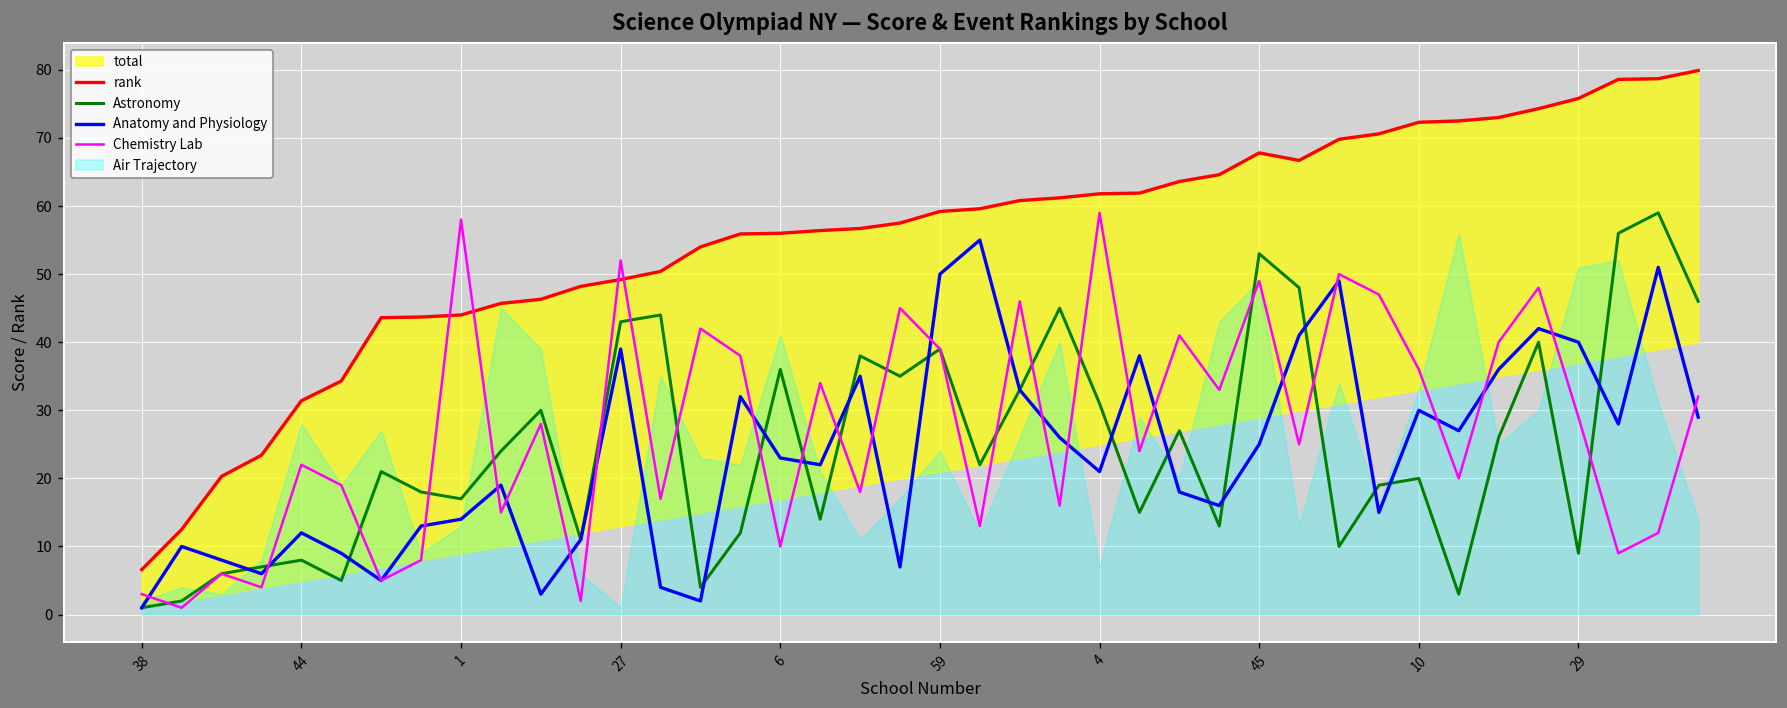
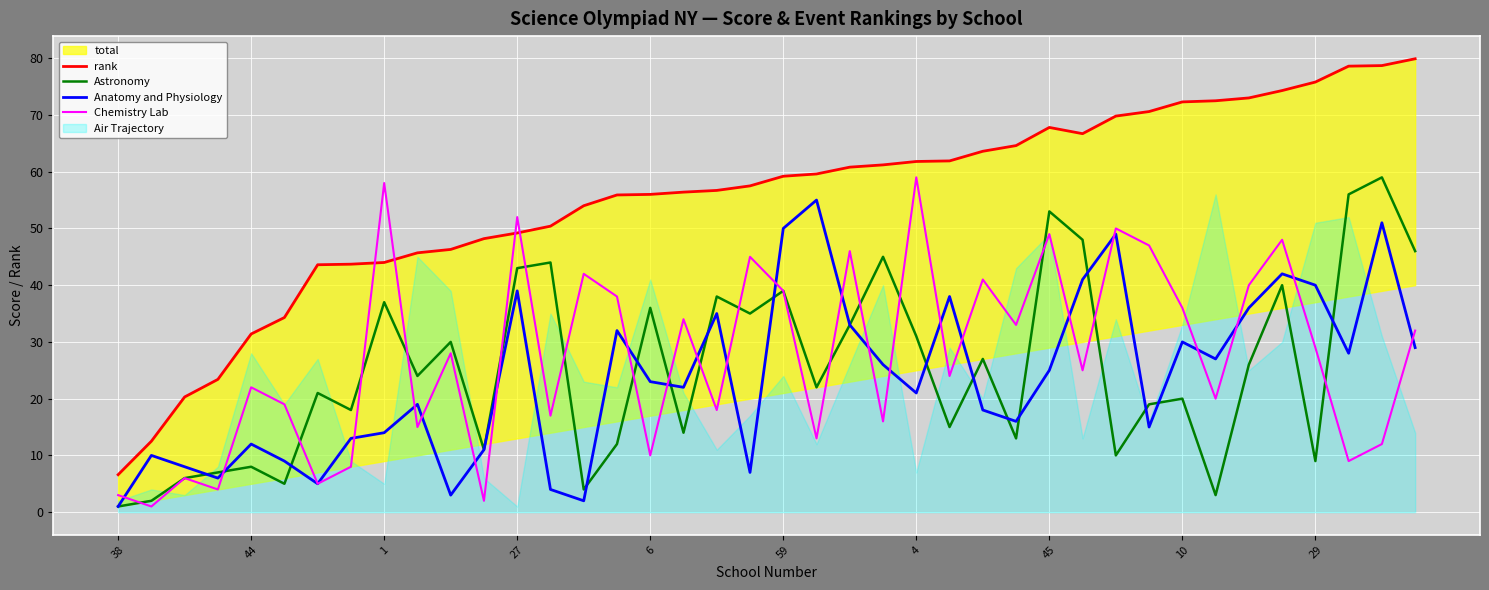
  {
    "total": {
      "38": 7,
      "44": 31,
      "1": 44,
      "27": 49,
      "6": 56,
      "59": 59,
      "4": 62,
      "45": 68,
      "29": 76
    },
    "Air Trajectory": {
      "38": 2,
      "44": 28,
-     "1": 13,
+     "1": 5,
      "27": 1,
      "6": 41,
      "59": 24,
      "4": 7,
      "10": 33,
      "29": 51
    },
    "Astronomy": {
      "44": 8,
-     "1": 17,
+     "1": 37,
      "27": 43,
      "6": 36,
      "4": 31,
      "45": 53,
      "10": 20,
      "29": 9
    },
    "Anatomy and Physiology": {
      "44": 12,
      "1": 14,
      "27": 39,
      "6": 23,
      "59": 50,
      "4": 21,
      "45": 25,
      "10": 30,
      "29": 40
    },
    "Chemistry Lab": {
      "38": 3,
      "44": 22,
      "1": 58,
      "27": 52,
      "6": 10,
      "4": 59,
      "10": 36,
      "29": 29
    }
  }
